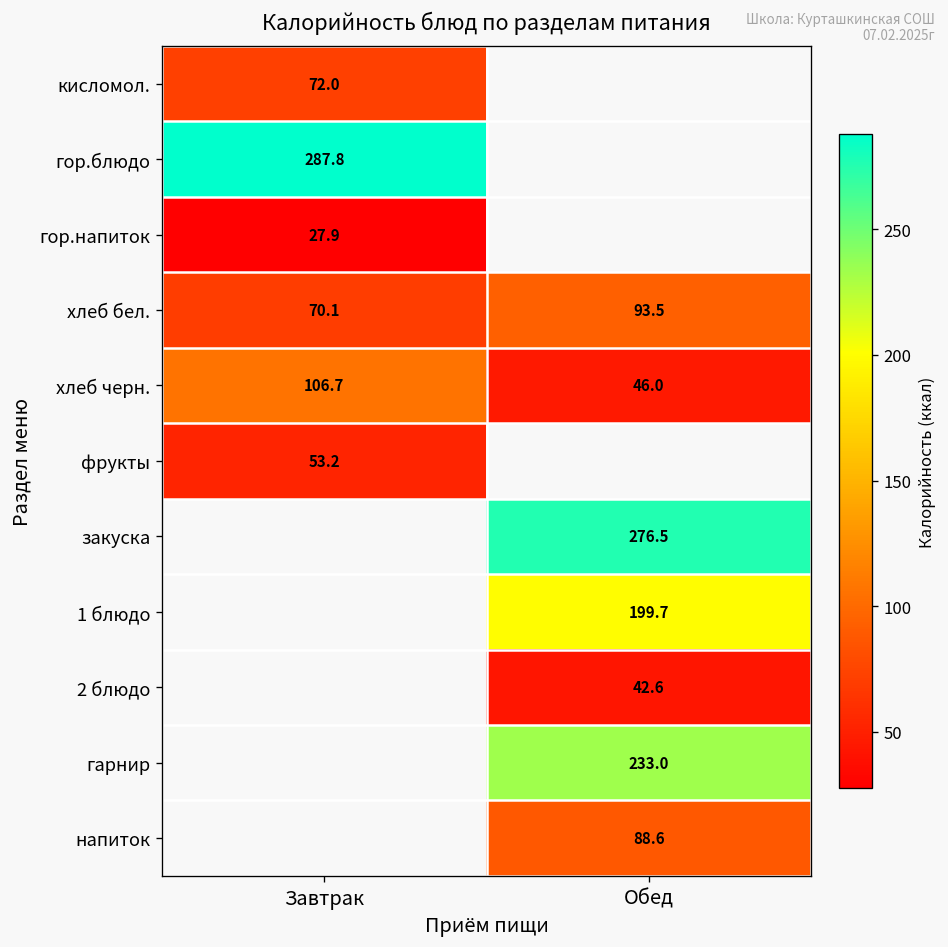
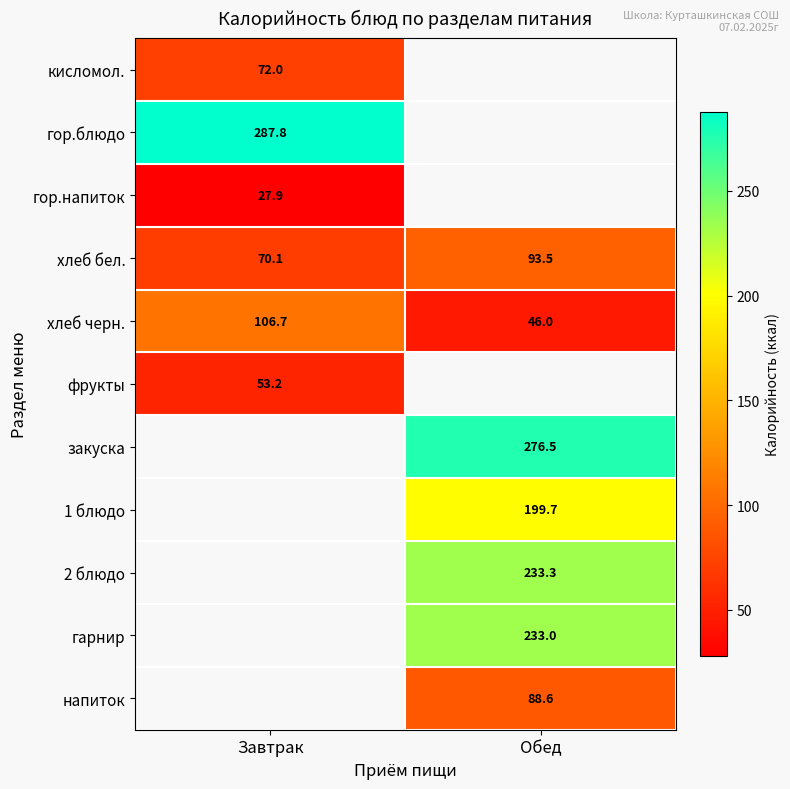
  {
    "кисломол.": {
      "Завтрак": 72.0
    },
    "гор.блюдо": {
      "Завтрак": 287.8
    },
    "гор.напиток": {
      "Завтрак": 27.9
    },
    "хлеб бел.": {
      "Завтрак": 70.1,
      "Обед": 93.5
    },
    "хлеб черн.": {
      "Завтрак": 106.7,
      "Обед": 46.0
    },
    "фрукты": {
      "Завтрак": 53.2
    },
    "закуска": {
      "Обед": 276.5
    },
    "1 блюдо": {
      "Обед": 199.7
    },
    "2 блюдо": {
-     "Обед": 42.6
+     "Обед": 233.3
    },
    "гарнир": {
      "Обед": 233.0
    },
    "напиток": {
      "Обед": 88.6
    }
  }
